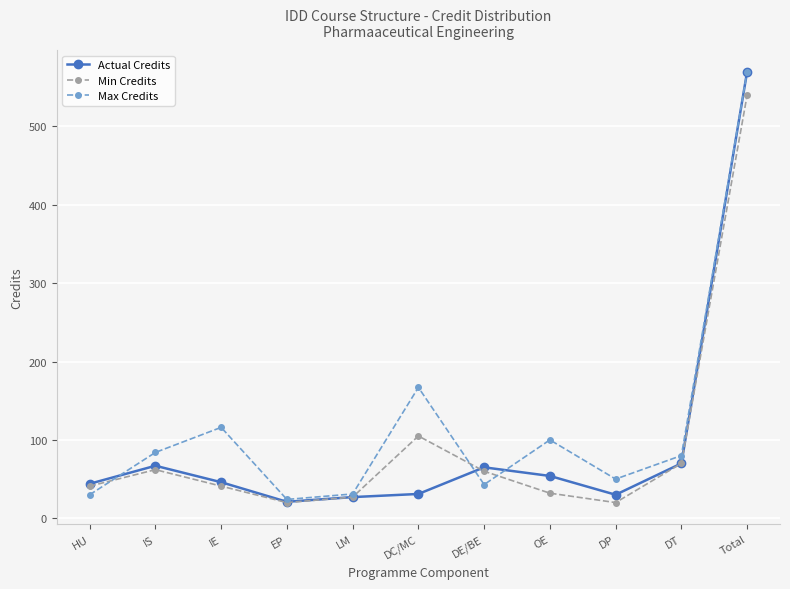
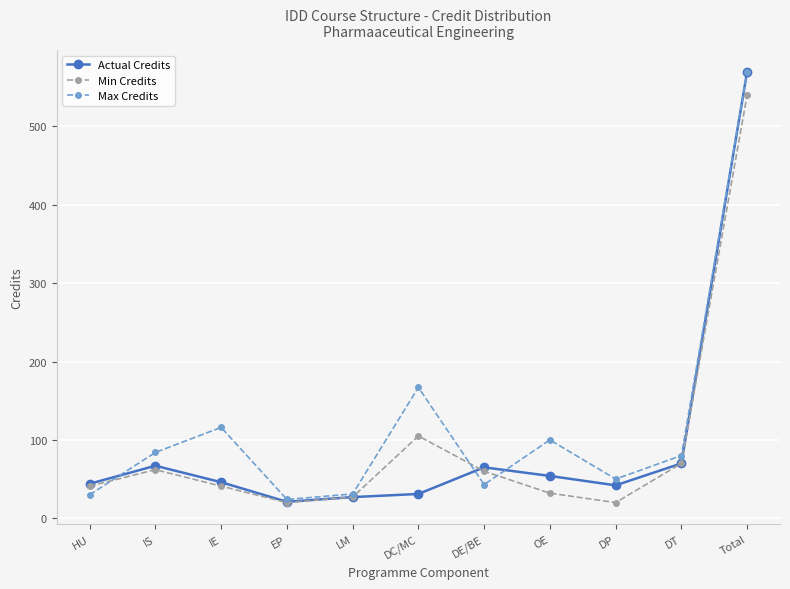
  {
    "Actual Credits": {
      "IS": 70,
      "IE": 50,
      "DC/MC": 30,
      "DE/BE": 70,
      "OE": 50,
-     "DP": 30
+     "DP": 40
    },
    "Min Credits": {
      "IS": 60,
      "IE": 40,
      "DC/MC": 110,
      "DE/BE": 60,
      "OE": 30,
      "DP": 20,
      "Total": 540
    },
    "Max Credits": {
      "HU": 30,
      "IS": 80,
      "IE": 120,
      "LM": 30,
      "DC/MC": 170,
      "DE/BE": 40,
      "OE": 100,
      "DP": 50,
      "DT": 80
    }
  }
